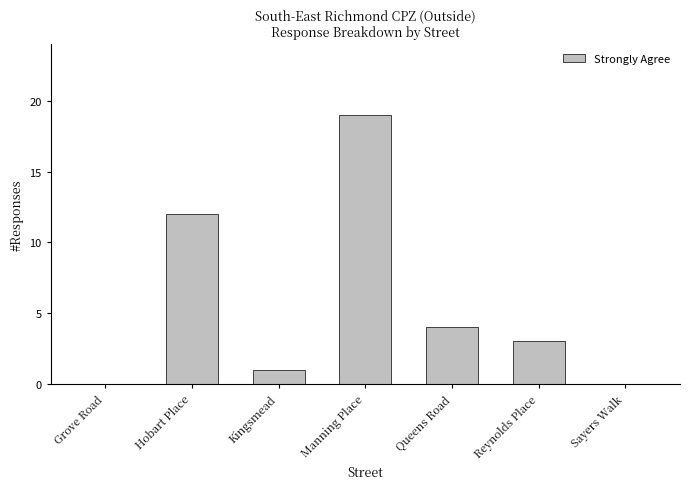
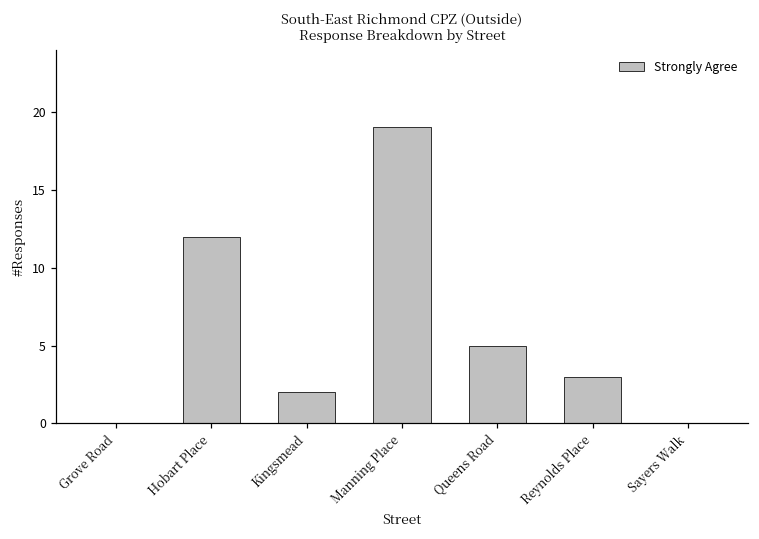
  {
    "Grove Road": 0,
    "Hobart Place": 12,
-   "Kingsmead": 1,
+   "Kingsmead": 2,
    "Manning Place": 19,
-   "Queens Road": 4,
+   "Queens Road": 5,
    "Reynolds Place": 3,
    "Sayers Walk": 0
  }
